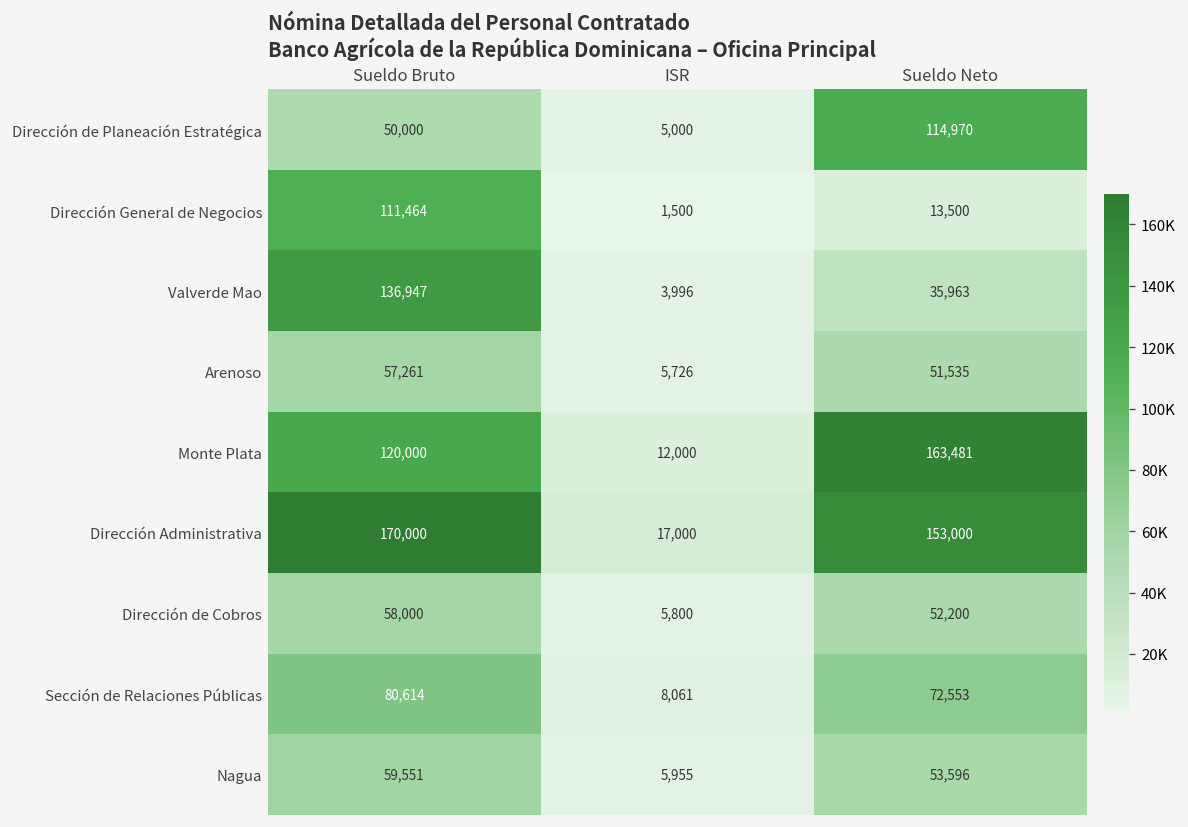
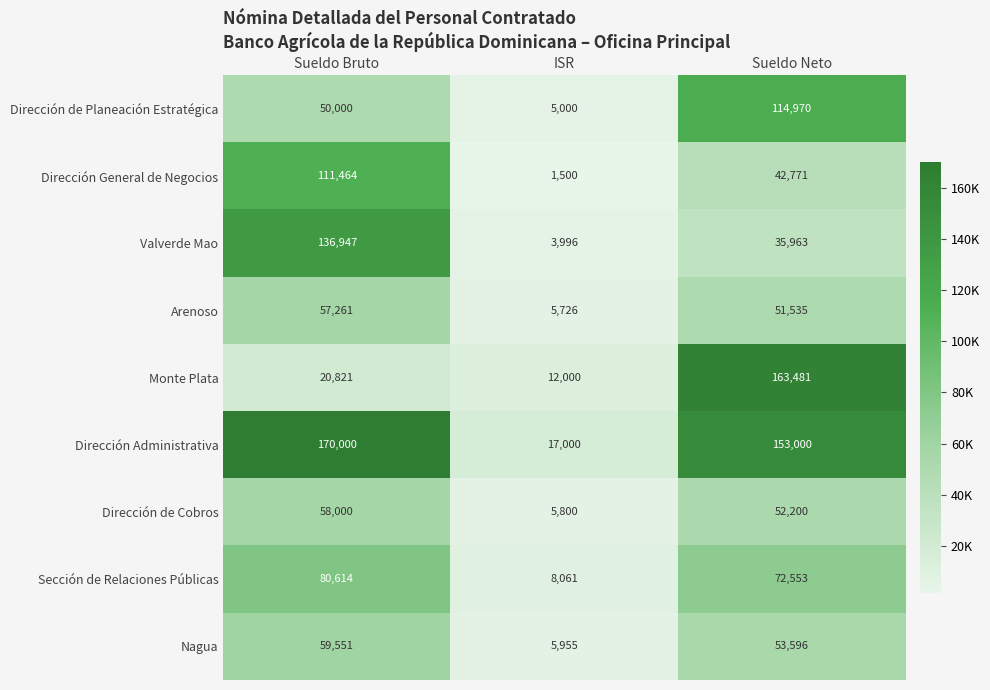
  {
    "Dirección de Planeación Estratégica": {
      "Sueldo Bruto": "50,000",
      "ISR": "5,000",
      "Sueldo Neto": "114,970"
    },
    "Dirección General de Negocios": {
      "Sueldo Bruto": "111,464",
      "ISR": "1,500",
-     "Sueldo Neto": "13,500"
+     "Sueldo Neto": "42,771"
    },
    "Valverde Mao": {
      "Sueldo Bruto": "136,947",
      "ISR": "3,996",
      "Sueldo Neto": "35,963"
    },
    "Arenoso": {
      "Sueldo Bruto": "57,261",
      "ISR": "5,726",
      "Sueldo Neto": "51,535"
    },
    "Monte Plata": {
-     "Sueldo Bruto": "120,000",
+     "Sueldo Bruto": "20,821",
      "ISR": "12,000",
      "Sueldo Neto": "163,481"
    },
    "Dirección Administrativa": {
      "Sueldo Bruto": "170,000",
      "ISR": "17,000",
      "Sueldo Neto": "153,000"
    },
    "Dirección de Cobros": {
      "Sueldo Bruto": "58,000",
      "ISR": "5,800",
      "Sueldo Neto": "52,200"
    },
    "Sección de Relaciones Públicas": {
      "Sueldo Bruto": "80,614",
      "ISR": "8,061",
      "Sueldo Neto": "72,553"
    },
    "Nagua": {
      "Sueldo Bruto": "59,551",
      "ISR": "5,955",
      "Sueldo Neto": "53,596"
    }
  }
